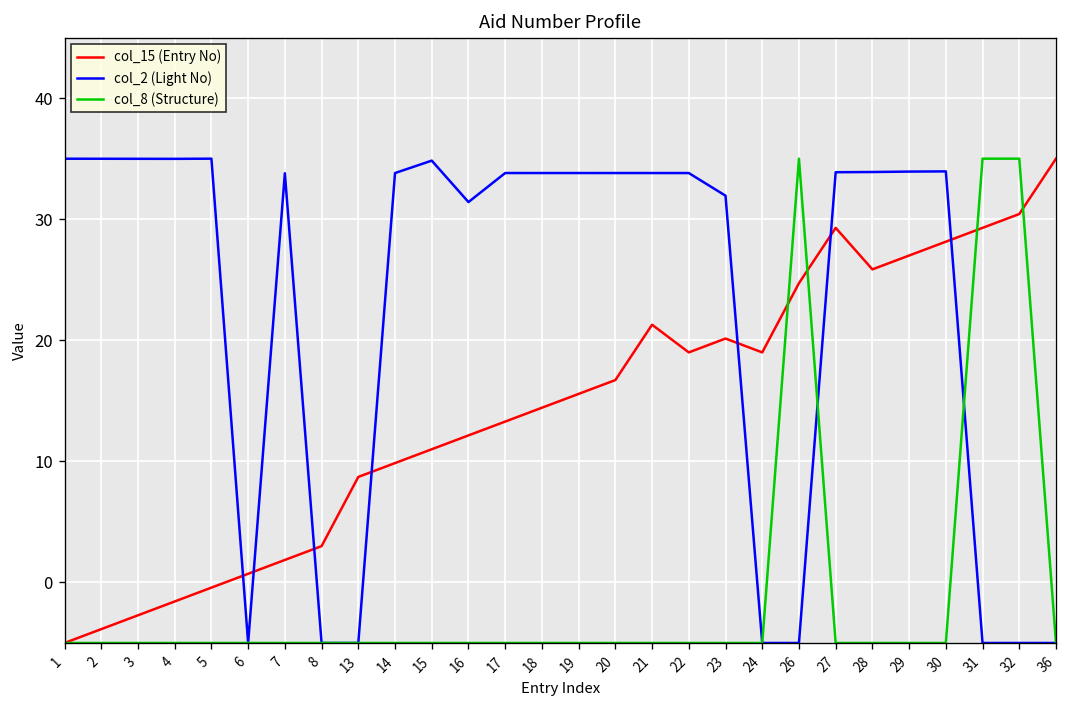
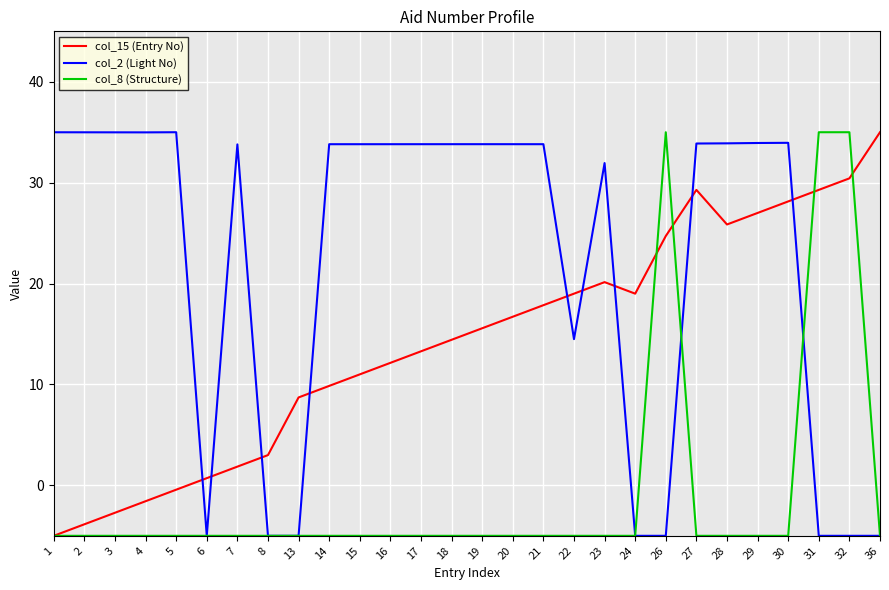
  {
    "col_15 (Entry No)": {
      "2": -3.9,
      "3": -2.7,
      "4": -1.6,
      "5": -0.4,
      "6": 0.7,
      "7": 1.9,
      "8": 3.0,
      "13": 8.7,
      "14": 9.9,
      "15": 11.0,
      "16": 12.1,
      "17": 13.3,
      "18": 14.4,
      "19": 15.6,
      "20": 16.7,
-     "21": 21.3,
+     "21": 17.9,
      "22": 19.0,
      "23": 20.1,
      "24": 19.0,
      "26": 24.7,
      "27": 29.3,
      "28": 25.9,
      "29": 27.0,
      "30": 28.1,
      "31": 29.3,
      "32": 30.4,
      "36": 35.0
    },
    "col_2 (Light No)": {
      "1": 35.0,
      "2": 35.0,
      "3": 35.0,
      "4": 35.0,
      "5": 35.0,
      "7": 33.8,
      "14": 33.8,
-     "15": 34.8,
-     "16": 31.4,
+     "15": 33.8,
+     "16": 33.8,
      "17": 33.8,
      "18": 33.8,
      "19": 33.8,
      "20": 33.8,
      "21": 33.8,
-     "22": 33.8,
+     "22": 14.5,
      "23": 31.9,
      "26": -5.0,
      "27": 33.9,
      "28": 33.9,
      "29": 33.9,
      "30": 34.0,
      "31": -5.0,
      "32": -5.0
    },
    "col_8 (Structure)": {
      "2": -5.0,
      "3": -5.0,
      "4": -5.0,
      "5": -5.0,
      "7": -5.0,
      "14": -5.0,
      "15": -5.0,
      "16": -5.0,
      "17": -5.0,
      "18": -5.0,
      "19": -5.0,
      "20": -5.0,
      "21": -5.0,
      "22": -5.0,
      "23": -5.0,
      "26": 35.0,
      "27": -5.0,
      "28": -5.0,
      "29": -5.0,
      "30": -5.0,
      "31": 35.0,
      "32": 35.0
    }
  }
